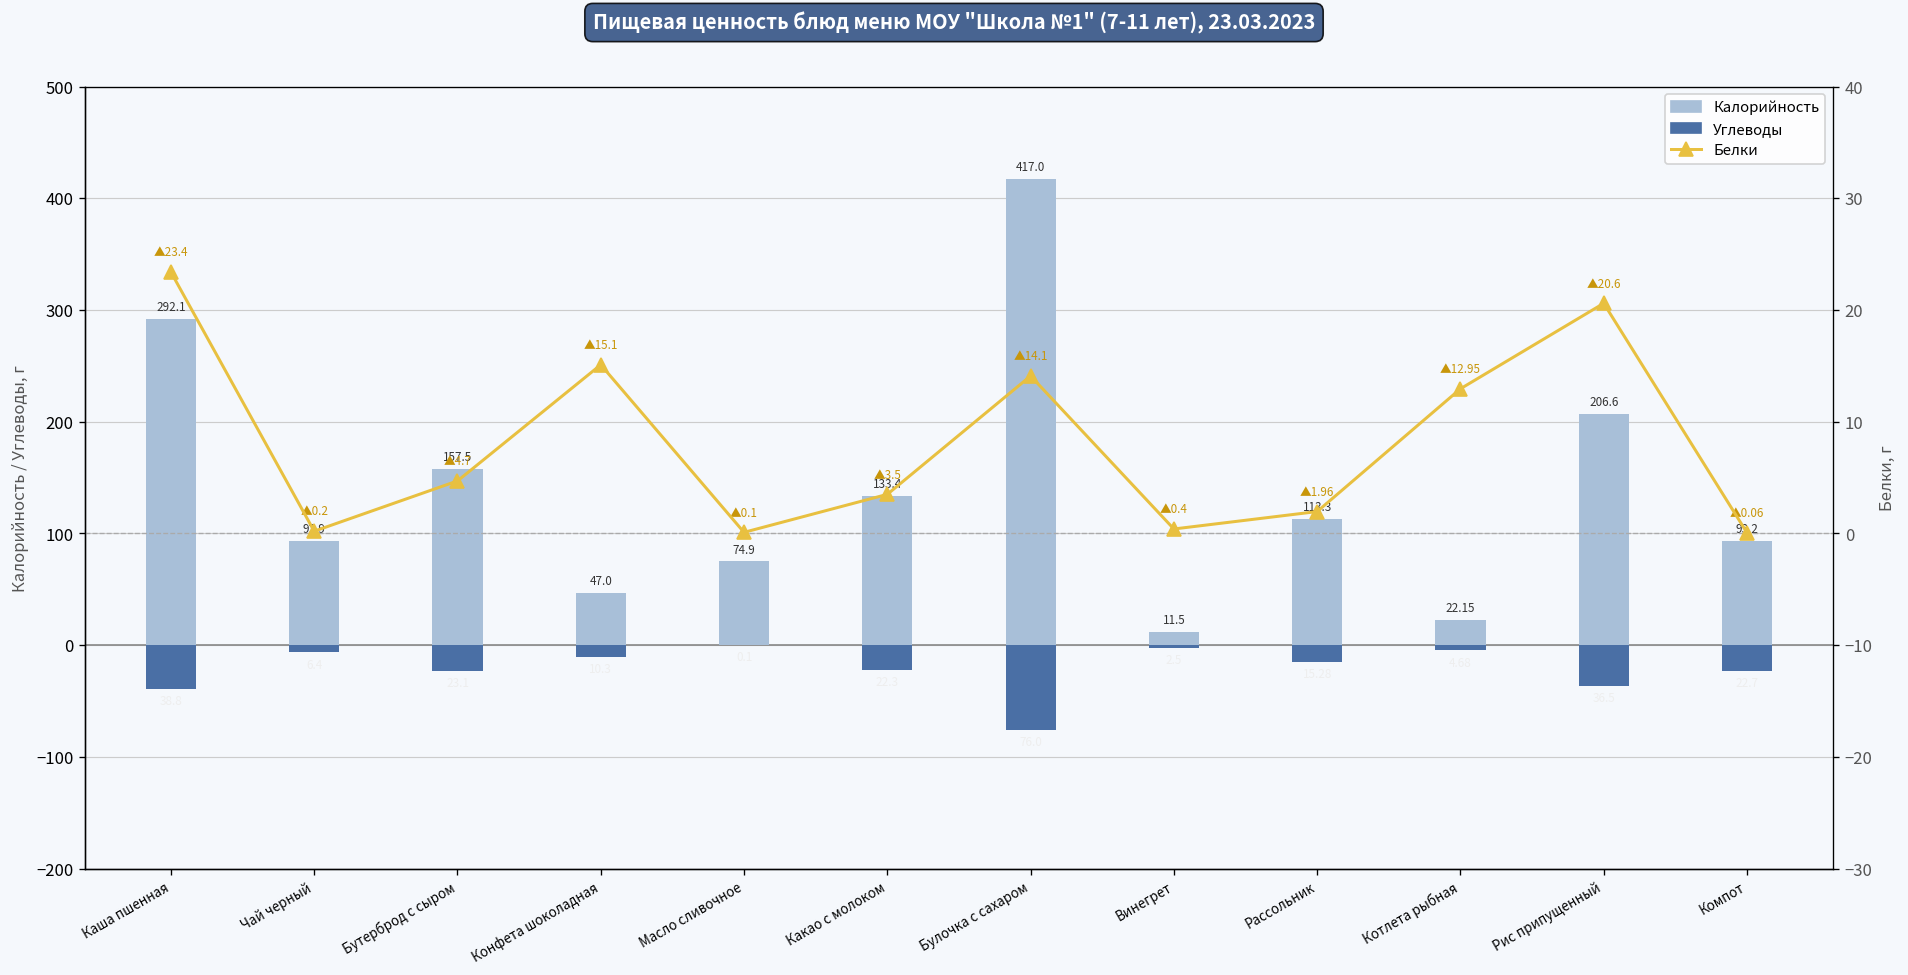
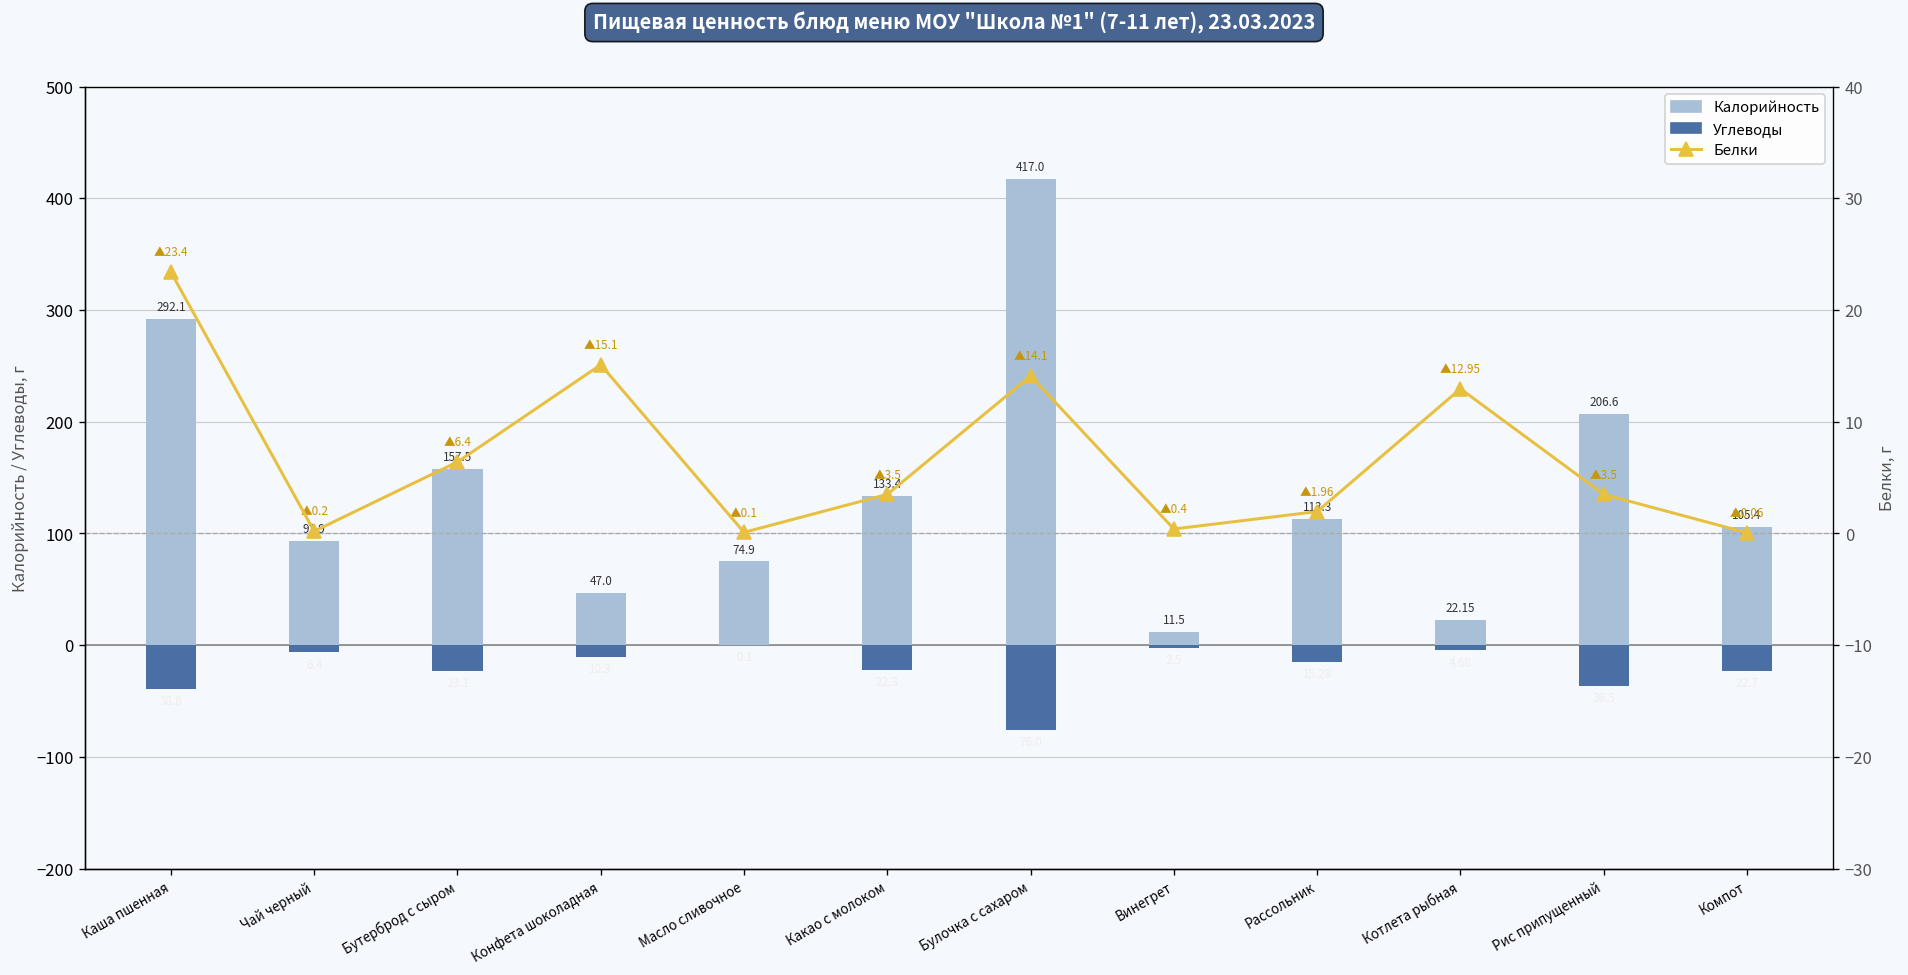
  {
    "Калорийность": {
      "Каша пшенная": 292.1,
      "Конфета шоколадная": 47.0,
      "Масло сливочное": 74.9,
      "Булочка с сахаром": 417.0,
      "Винегрет": 11.5,
      "Котлета рыбная": 22.15,
      "Рис припущенный": 206.6,
-     "Компот": 93.2
+     "Компот": 105.4
    },
    "Белки": {
      "Каша пшенная": 23.4,
      "Чай черный": 0.2,
-     "Бутерброд с сыром": 4.7,
+     "Бутерброд с сыром": 6.4,
      "Конфета шоколадная": 15.1,
      "Масло сливочное": 0.1,
      "Булочка с сахаром": 14.1,
      "Винегрет": 0.4,
      "Рассольник": 1.96,
      "Котлета рыбная": 12.95,
-     "Рис припущенный": 20.6,
+     "Рис припущенный": 3.5,
      "Компот": 0.06
    }
  }
